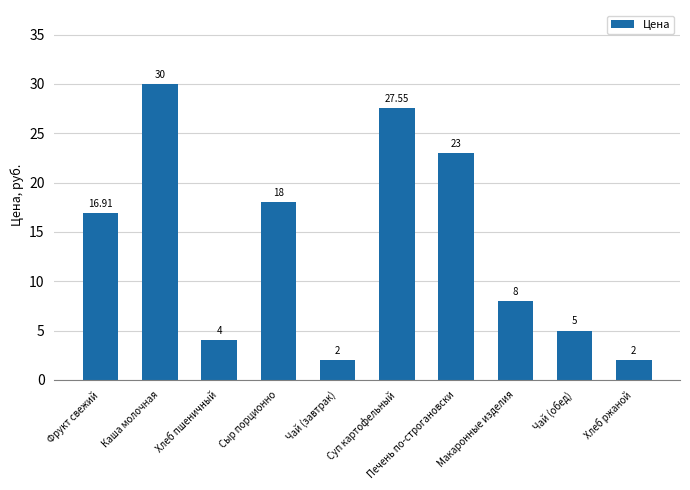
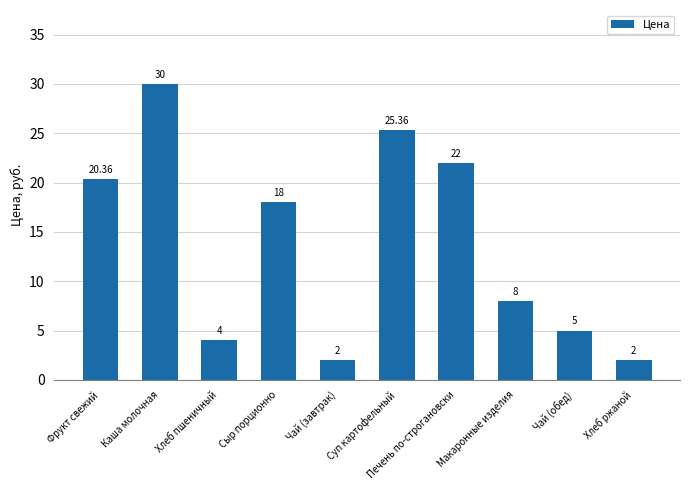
  {
-   "Фрукт свежий": 16.91,
+   "Фрукт свежий": 20.36,
    "Каша молочная": 30,
    "Хлеб пшеничный": 4,
    "Сыр порционно": 18,
    "Чай (завтрак)": 2,
-   "Суп картофельный": 27.55,
-   "Печень по-строгановски": 23,
+   "Суп картофельный": 25.36,
+   "Печень по-строгановски": 22,
    "Макаронные изделия": 8,
    "Чай (обед)": 5,
    "Хлеб ржаной": 2
  }
